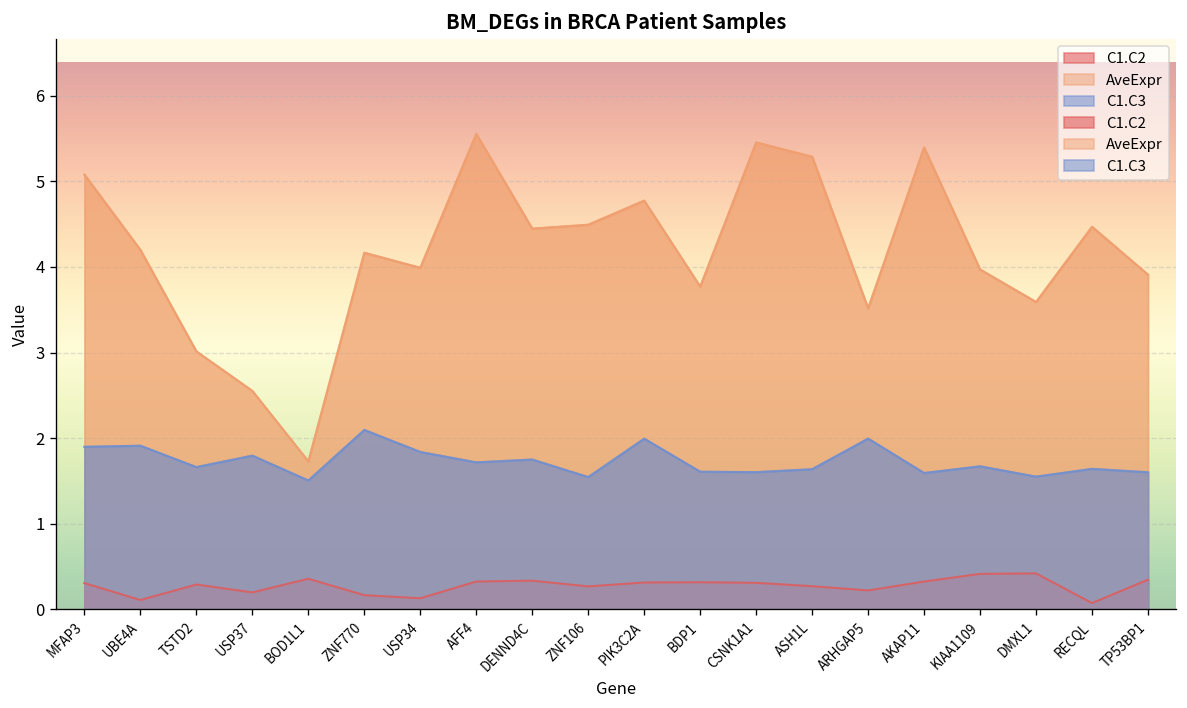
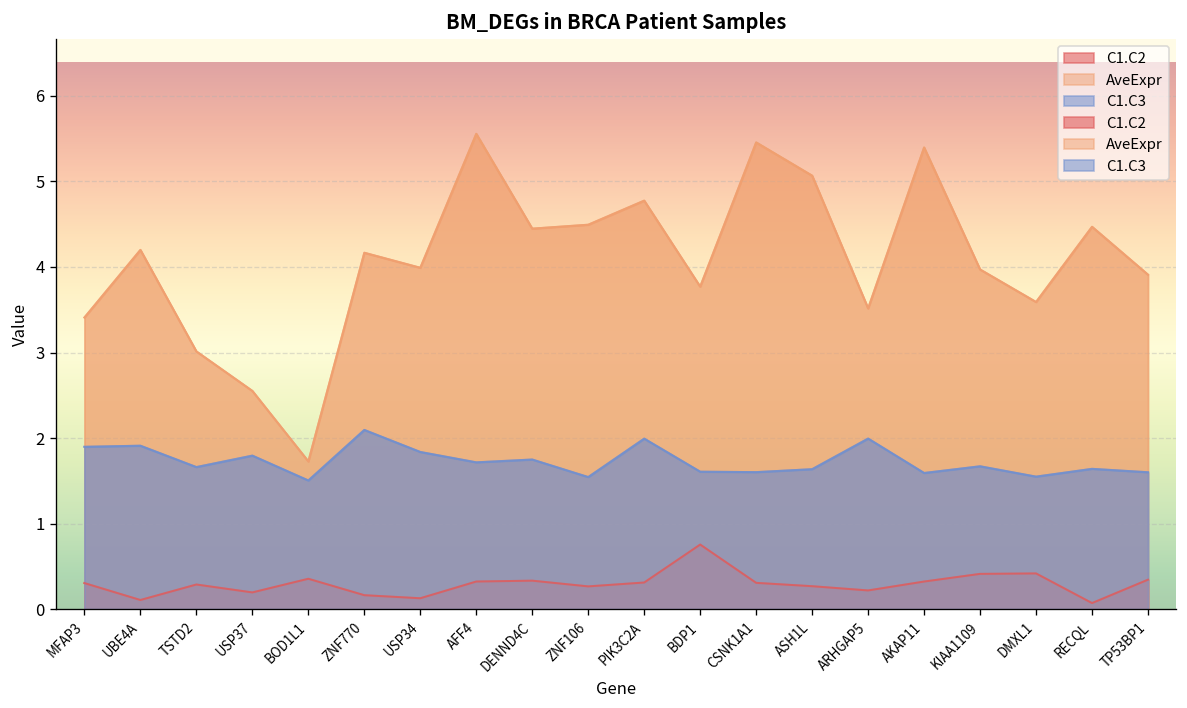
  {
    "C1.C2": {
      "MFAP3": 0.3,
      "UBE4A": 0.1,
      "TSTD2": 0.3,
      "USP37": 0.2,
      "BOD1L1": 0.4,
      "ZNF770": 0.2,
      "USP34": 0.1,
      "AFF4": 0.3,
      "DENND4C": 0.3,
      "ZNF106": 0.3,
      "PIK3C2A": 0.3,
-     "BDP1": 0.3,
+     "BDP1": 0.8,
      "CSNK1A1": 0.3,
      "ASH1L": 0.3,
      "ARHGAP5": 0.2,
      "AKAP11": 0.3,
      "KIAA1109": 0.4,
      "DMXL1": 0.4,
      "RECQL": 0.1,
      "TP53BP1": 0.3
    },
    "AveExpr": {
-     "MFAP3": 5.1,
+     "MFAP3": 3.4,
      "UBE4A": 4.2,
      "TSTD2": 3.0,
      "USP37": 2.6,
      "BOD1L1": 1.7,
      "ZNF770": 4.2,
      "USP34": 4.0,
      "AFF4": 5.6,
      "DENND4C": 4.4,
      "ZNF106": 4.5,
      "PIK3C2A": 4.8,
      "BDP1": 3.8,
      "CSNK1A1": 5.5,
-     "ASH1L": 5.3,
+     "ASH1L": 5.1,
      "ARHGAP5": 3.5,
      "AKAP11": 5.4,
      "KIAA1109": 4.0,
      "DMXL1": 3.6,
      "RECQL": 4.5,
      "TP53BP1": 3.9
    },
    "C1.C3": {
      "MFAP3": 1.9,
      "UBE4A": 1.9,
      "TSTD2": 1.7,
      "USP37": 1.8,
      "BOD1L1": 1.5,
      "ZNF770": 2.1,
      "USP34": 1.8,
      "AFF4": 1.7,
      "DENND4C": 1.7,
      "ZNF106": 1.5,
      "PIK3C2A": 2.0,
      "BDP1": 1.6,
      "CSNK1A1": 1.6,
      "ASH1L": 1.6,
      "ARHGAP5": 2.0,
      "AKAP11": 1.6,
      "KIAA1109": 1.7,
      "DMXL1": 1.5,
      "RECQL": 1.6,
      "TP53BP1": 1.6
    }
  }
